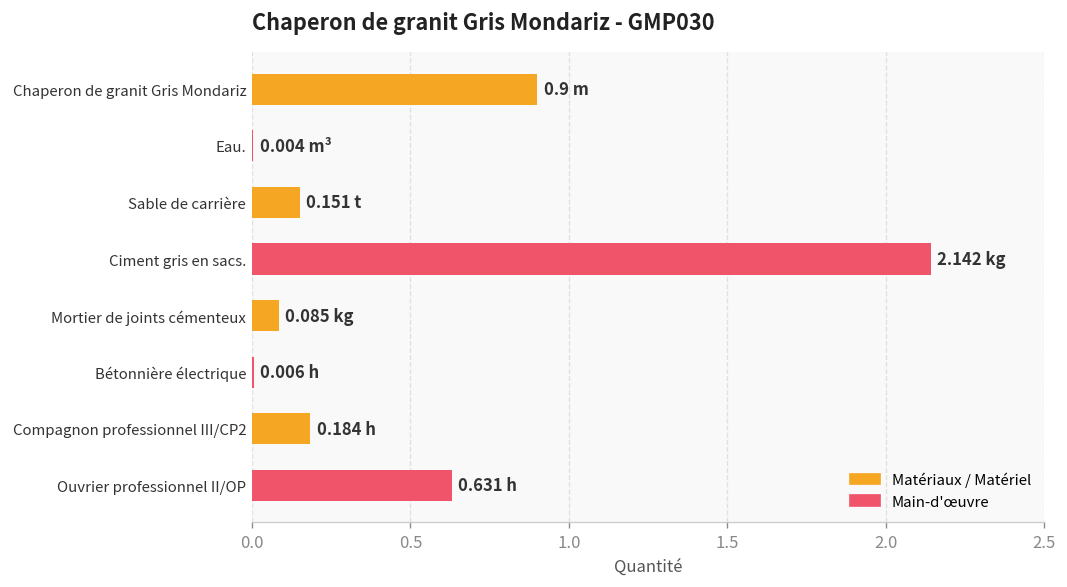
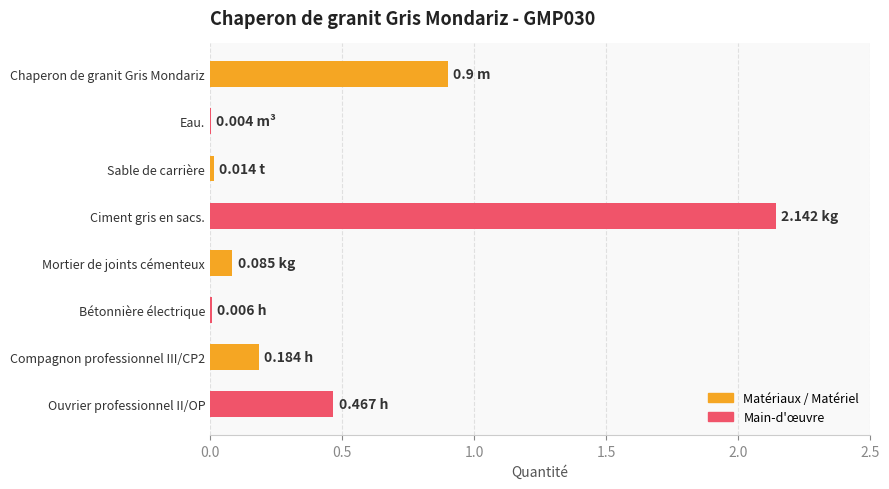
  {
    "Chaperon de granit Gris Mondariz": 0.9,
    "Eau.": 0.004,
-   "Sable de carrière": 0.151,
+   "Sable de carrière": 0.014,
    "Ciment gris en sacs.": 2.142,
    "Mortier de joints cémenteux": 0.085,
    "Bétonnière électrique": 0.006,
    "Compagnon professionnel III/CP2": 0.184,
-   "Ouvrier professionnel II/OP": 0.631
+   "Ouvrier professionnel II/OP": 0.467
  }
